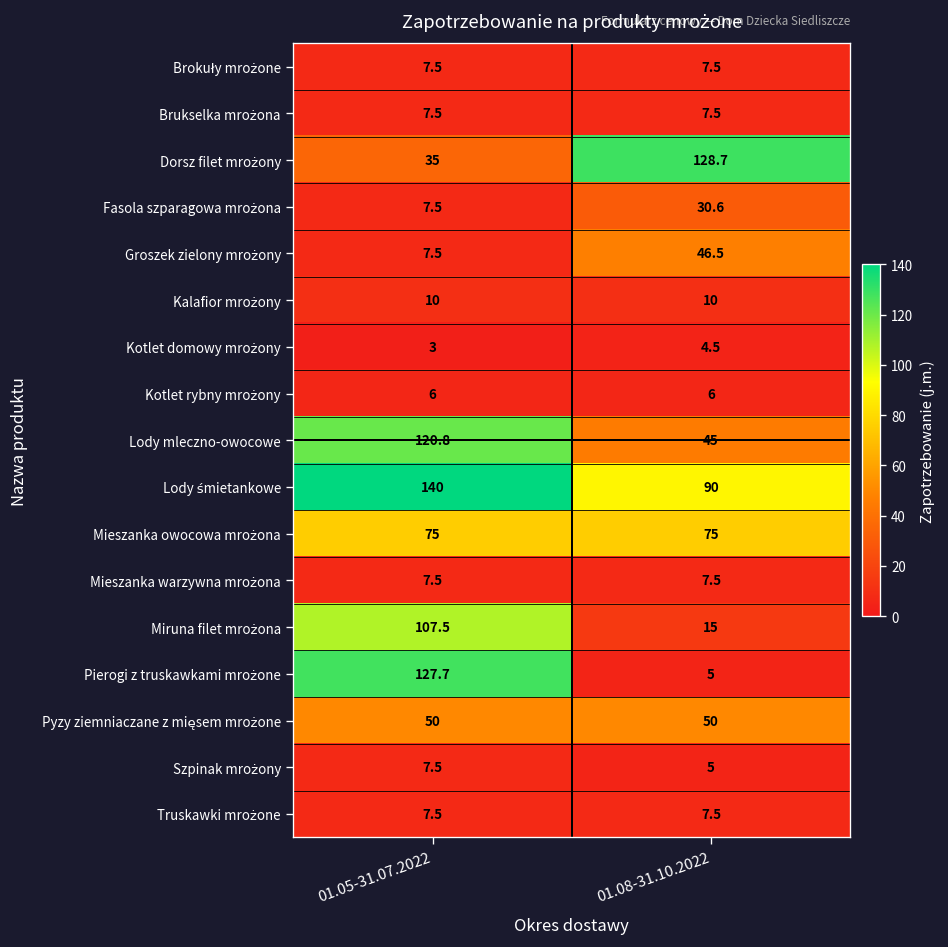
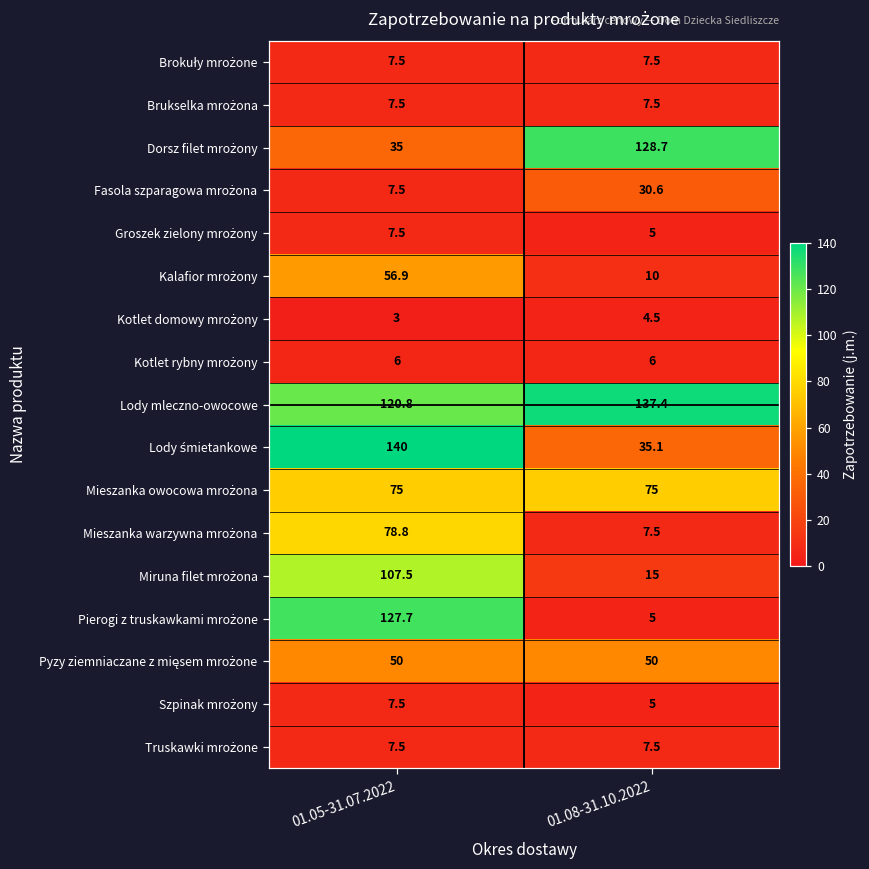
  {
    "Brokuły mrożone": {
      "01.05-31.07.2022": 7.5,
      "01.08-31.10.2022": 7.5
    },
    "Brukselka mrożona": {
      "01.05-31.07.2022": 7.5,
      "01.08-31.10.2022": 7.5
    },
    "Dorsz filet mrożony": {
      "01.05-31.07.2022": 35,
      "01.08-31.10.2022": 128.7
    },
    "Fasola szparagowa mrożona": {
      "01.05-31.07.2022": 7.5,
      "01.08-31.10.2022": 30.6
    },
    "Groszek zielony mrożony": {
      "01.05-31.07.2022": 7.5,
-     "01.08-31.10.2022": 46.5
+     "01.08-31.10.2022": 5
    },
    "Kalafior mrożony": {
-     "01.05-31.07.2022": 10,
+     "01.05-31.07.2022": 56.9,
      "01.08-31.10.2022": 10
    },
    "Kotlet domowy mrożony": {
      "01.05-31.07.2022": 3,
      "01.08-31.10.2022": 4.5
    },
    "Kotlet rybny mrożony": {
      "01.05-31.07.2022": 6,
      "01.08-31.10.2022": 6
    },
    "Lody mleczno-owocowe": {
      "01.05-31.07.2022": 120.8,
-     "01.08-31.10.2022": 45
+     "01.08-31.10.2022": 137.4
    },
    "Lody śmietankowe": {
      "01.05-31.07.2022": 140,
-     "01.08-31.10.2022": 90
+     "01.08-31.10.2022": 35.1
    },
    "Mieszanka owocowa mrożona": {
      "01.05-31.07.2022": 75,
      "01.08-31.10.2022": 75
    },
    "Mieszanka warzywna mrożona": {
-     "01.05-31.07.2022": 7.5,
+     "01.05-31.07.2022": 78.8,
      "01.08-31.10.2022": 7.5
    },
    "Miruna filet mrożona": {
      "01.05-31.07.2022": 107.5,
      "01.08-31.10.2022": 15
    },
    "Pierogi z truskawkami mrożone": {
      "01.05-31.07.2022": 127.7,
      "01.08-31.10.2022": 5
    },
    "Pyzy ziemniaczane z mięsem mrożone": {
      "01.05-31.07.2022": 50,
      "01.08-31.10.2022": 50
    },
    "Szpinak mrożony": {
      "01.05-31.07.2022": 7.5,
      "01.08-31.10.2022": 5
    },
    "Truskawki mrożone": {
      "01.05-31.07.2022": 7.5,
      "01.08-31.10.2022": 7.5
    }
  }
